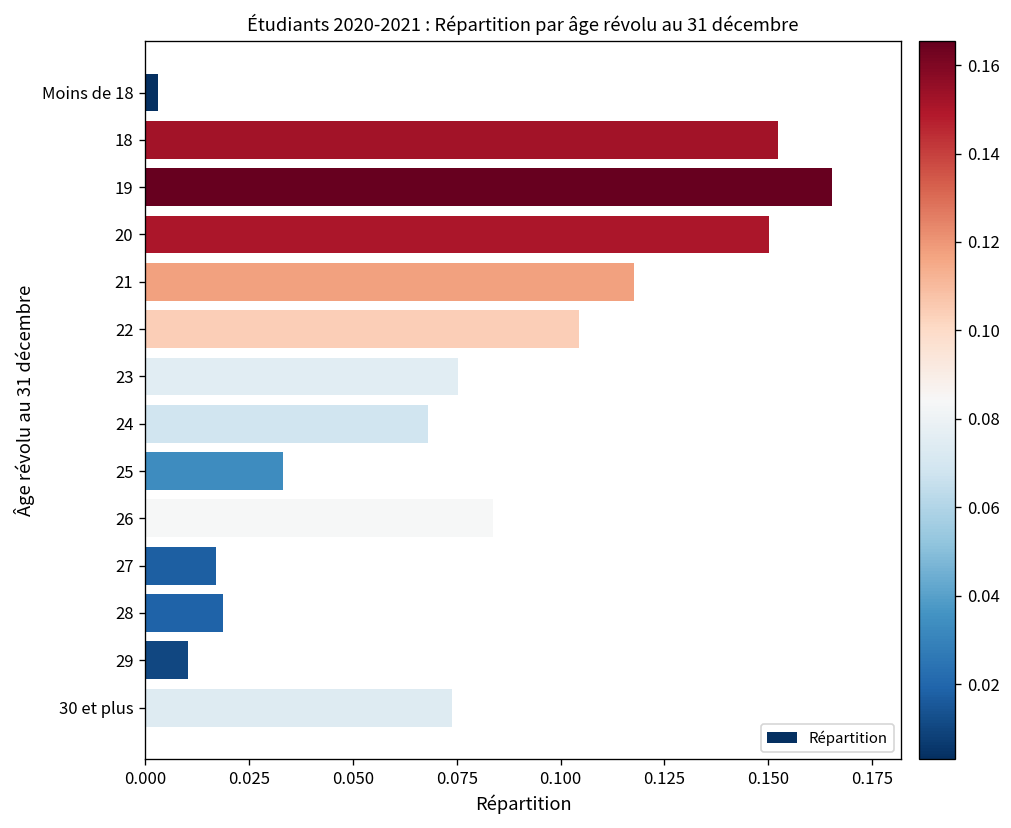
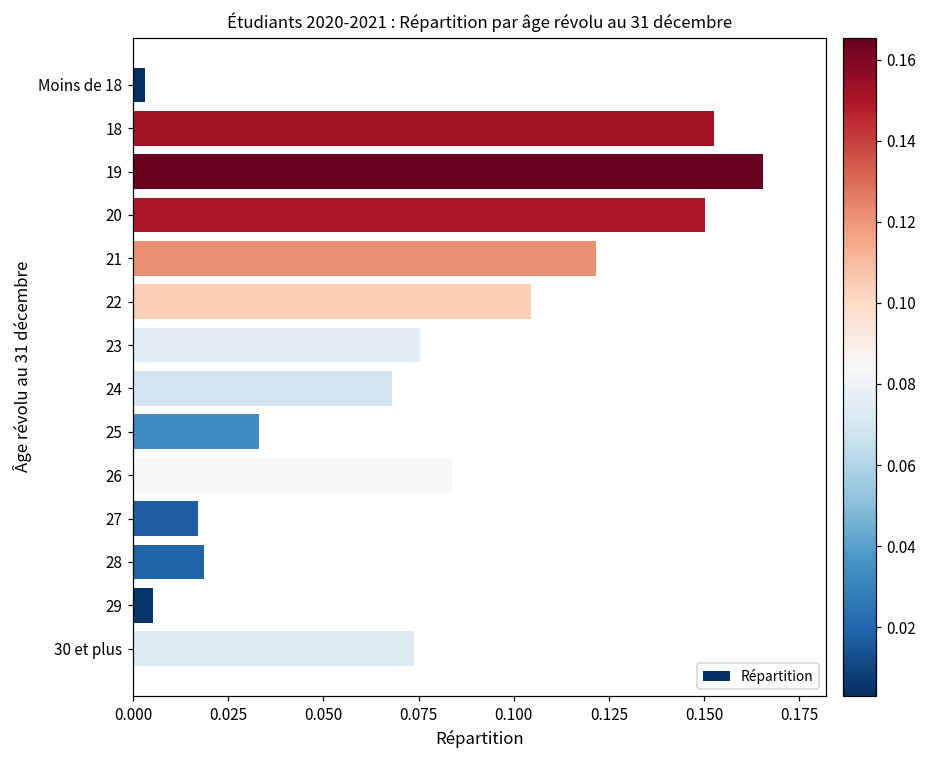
  {
    "Moins de 18": 0.003,
    "18": 0.152,
    "19": 0.165,
    "20": 0.150,
-   "21": 0.118,
+   "21": 0.122,
    "22": 0.104,
    "23": 0.075,
    "24": 0.068,
    "25": 0.033,
    "26": 0.084,
    "27": 0.017,
    "28": 0.019,
-   "29": 0.010,
+   "29": 0.005,
    "30 et plus": 0.074
  }
